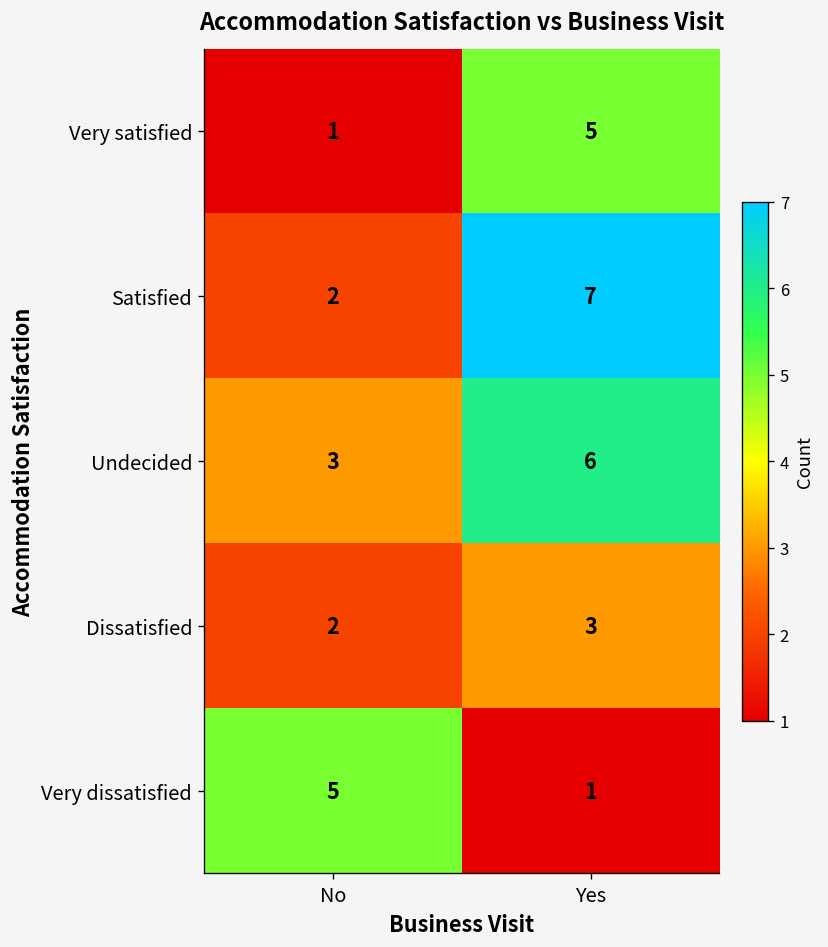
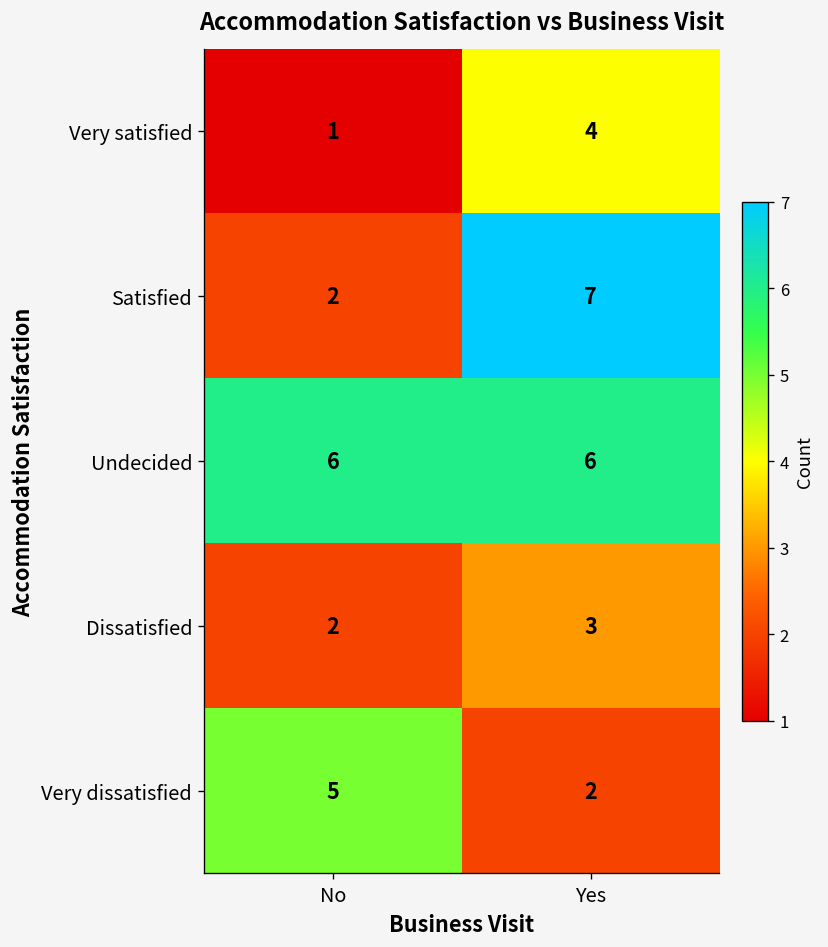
  {
    "Very satisfied": {
      "No": 1,
-     "Yes": 5
+     "Yes": 4
    },
    "Satisfied": {
      "No": 2,
      "Yes": 7
    },
    "Undecided": {
-     "No": 3,
+     "No": 6,
      "Yes": 6
    },
    "Dissatisfied": {
      "No": 2,
      "Yes": 3
    },
    "Very dissatisfied": {
      "No": 5,
-     "Yes": 1
+     "Yes": 2
    }
  }
